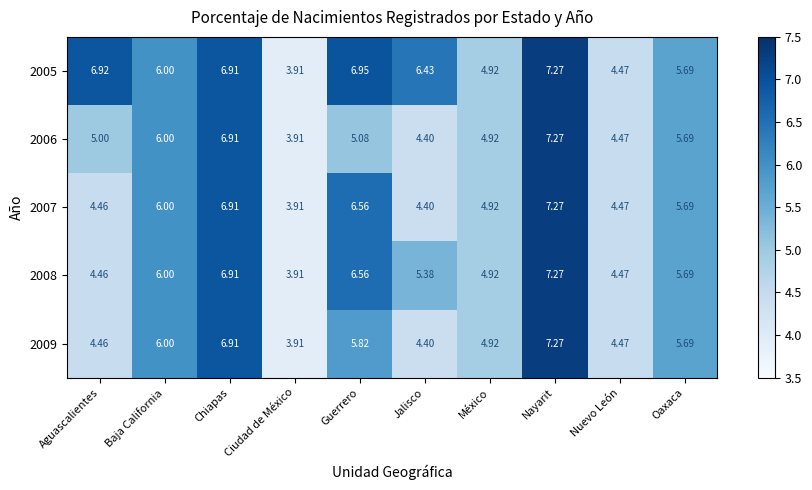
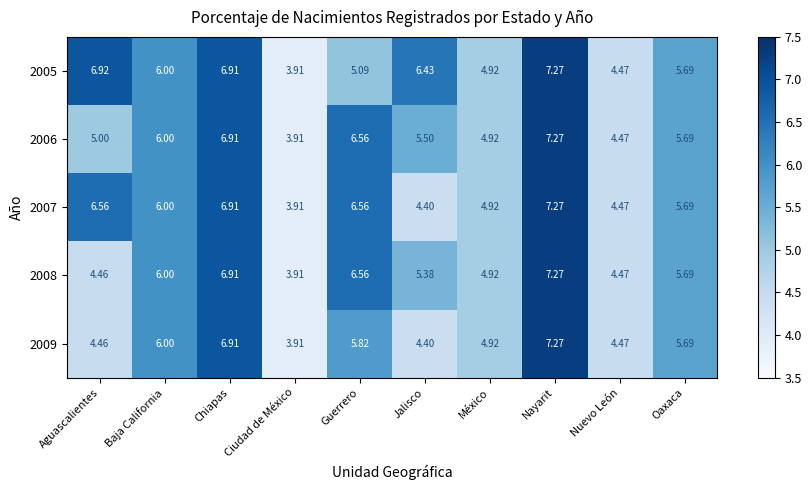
  {
    "2005": {
      "Aguascalientes": 6.92,
      "Baja California": 6.00,
      "Chiapas": 6.91,
      "Ciudad de México": 3.91,
-     "Guerrero": 6.95,
+     "Guerrero": 5.09,
      "Jalisco": 6.43,
      "México": 4.92,
      "Nayarit": 7.27,
      "Nuevo León": 4.47,
      "Oaxaca": 5.69
    },
    "2006": {
      "Aguascalientes": 5.00,
      "Baja California": 6.00,
      "Chiapas": 6.91,
      "Ciudad de México": 3.91,
-     "Guerrero": 5.08,
-     "Jalisco": 4.40,
+     "Guerrero": 6.56,
+     "Jalisco": 5.50,
      "México": 4.92,
      "Nayarit": 7.27,
      "Nuevo León": 4.47,
      "Oaxaca": 5.69
    },
    "2007": {
-     "Aguascalientes": 4.46,
+     "Aguascalientes": 6.56,
      "Baja California": 6.00,
      "Chiapas": 6.91,
      "Ciudad de México": 3.91,
      "Guerrero": 6.56,
      "Jalisco": 4.40,
      "México": 4.92,
      "Nayarit": 7.27,
      "Nuevo León": 4.47,
      "Oaxaca": 5.69
    },
    "2008": {
      "Aguascalientes": 4.46,
      "Baja California": 6.00,
      "Chiapas": 6.91,
      "Ciudad de México": 3.91,
      "Guerrero": 6.56,
      "Jalisco": 5.38,
      "México": 4.92,
      "Nayarit": 7.27,
      "Nuevo León": 4.47,
      "Oaxaca": 5.69
    },
    "2009": {
      "Aguascalientes": 4.46,
      "Baja California": 6.00,
      "Chiapas": 6.91,
      "Ciudad de México": 3.91,
      "Guerrero": 5.82,
      "Jalisco": 4.40,
      "México": 4.92,
      "Nayarit": 7.27,
      "Nuevo León": 4.47,
      "Oaxaca": 5.69
    }
  }
